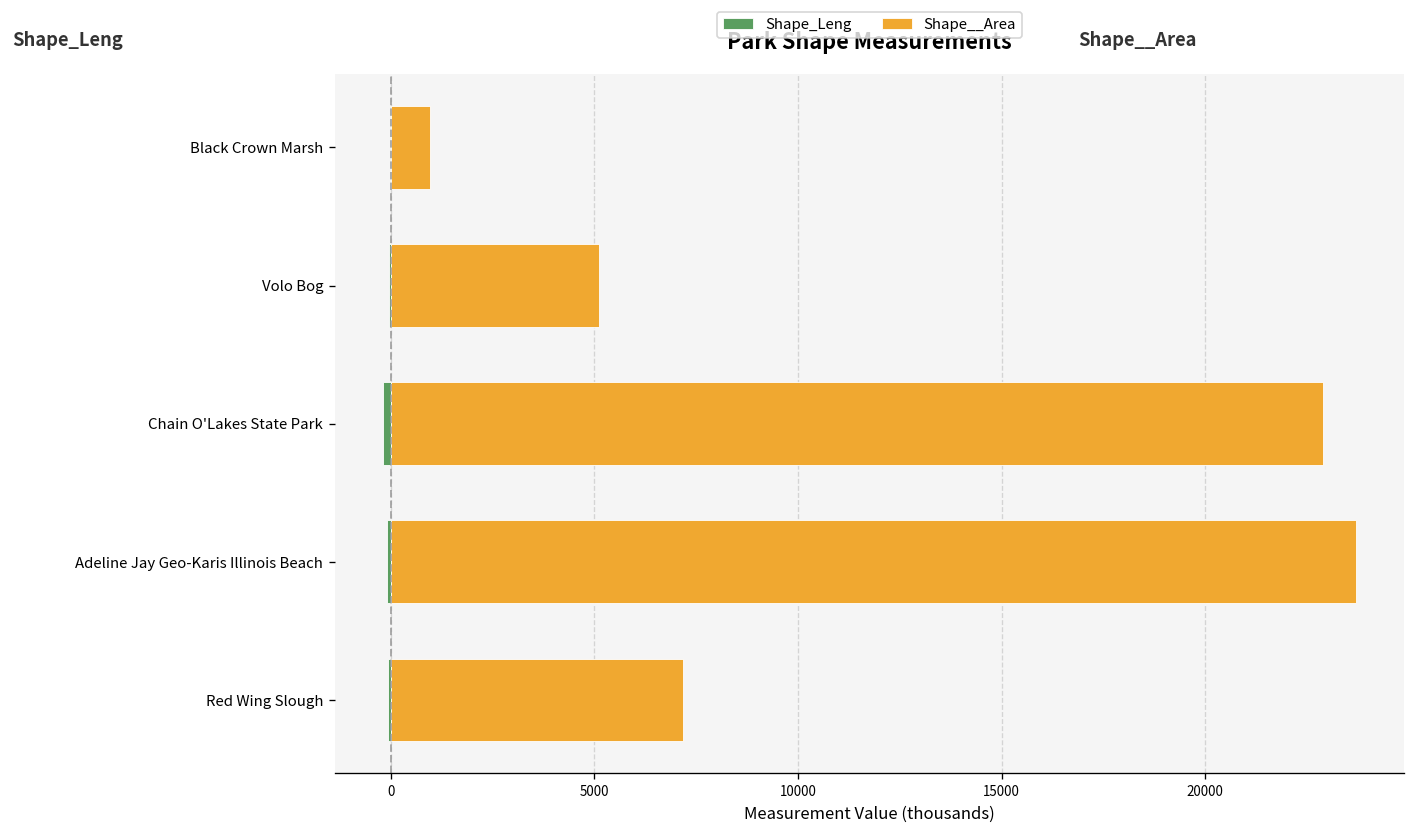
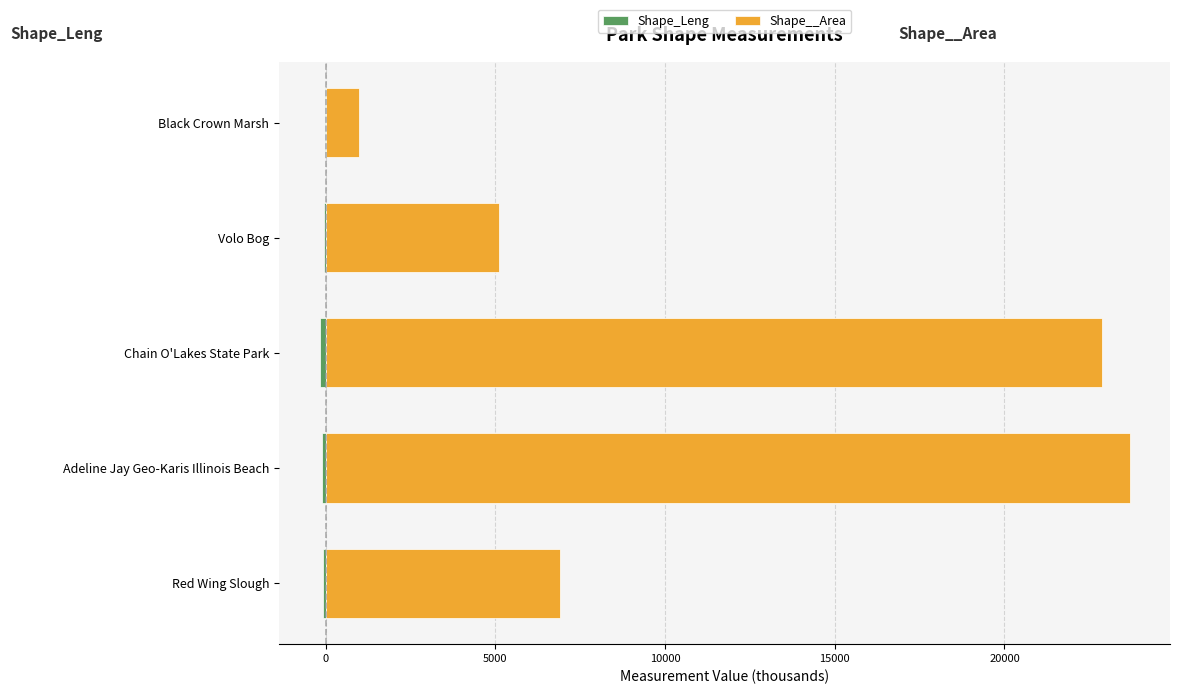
  {
    "Shape_Leng": {
      "Chain O'Lakes State Park": -200,
      "Adeline Jay Geo-Karis Illinois Beach": -100
    },
    "Shape__Area": {
      "Black Crown Marsh": 1000,
      "Volo Bog": 5100,
      "Chain O'Lakes State Park": 22900,
      "Adeline Jay Geo-Karis Illinois Beach": 23700,
-     "Red Wing Slough": 7200
+     "Red Wing Slough": 6900
    }
  }
